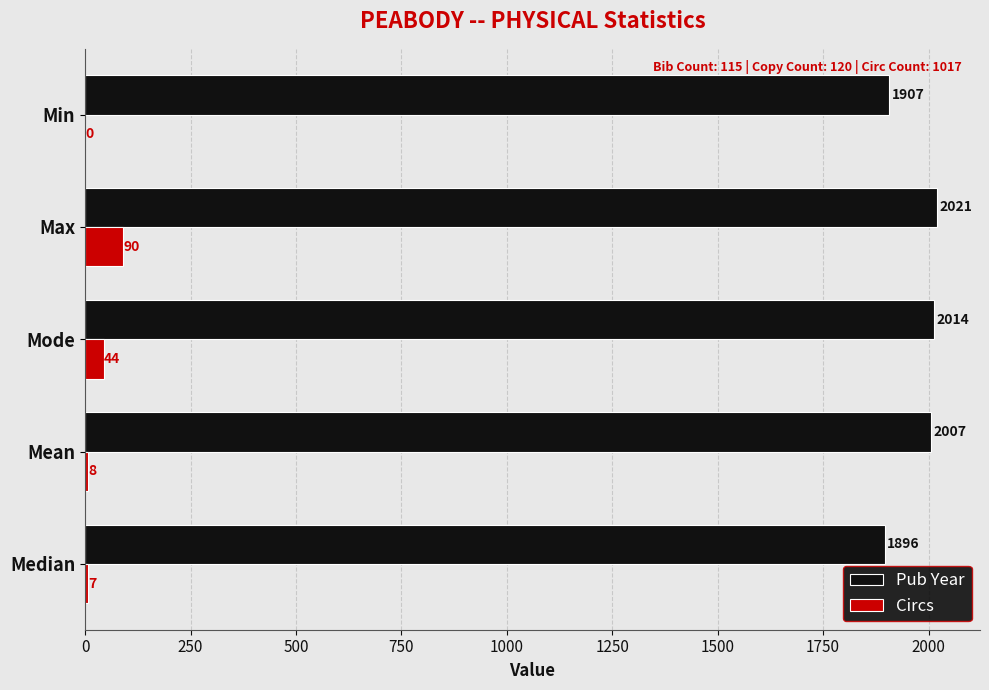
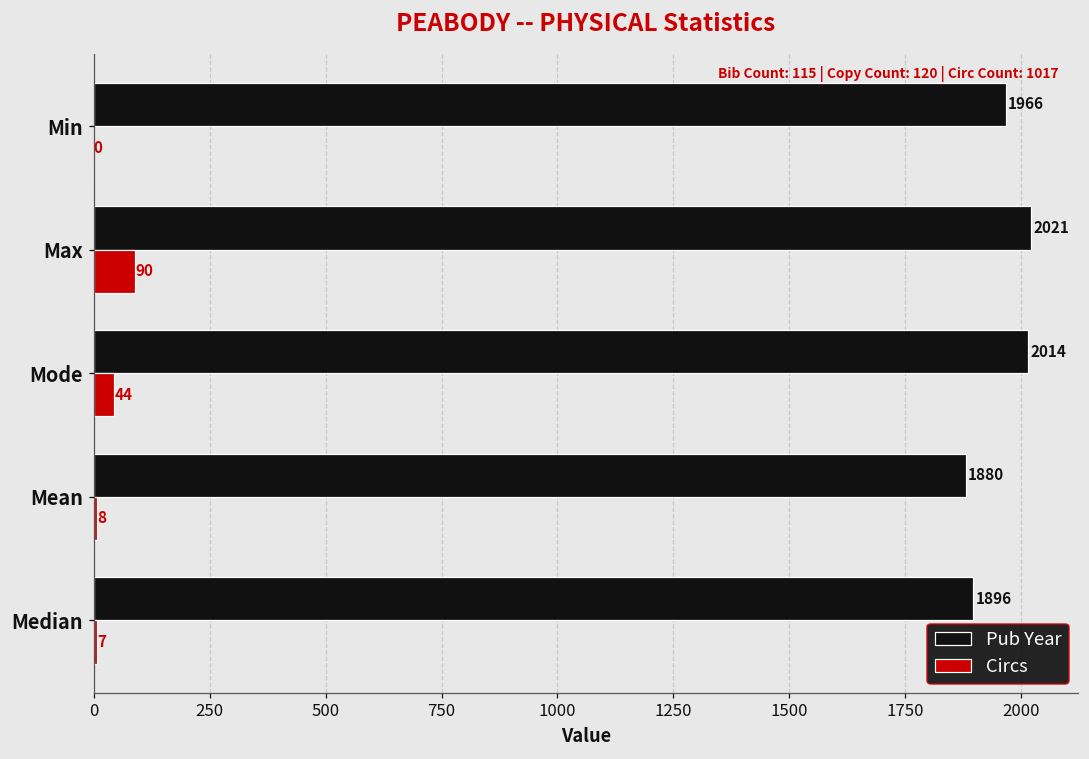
  {
    "Pub Year": {
-     "Min": 1907,
+     "Min": 1966,
      "Max": 2021,
      "Mode": 2014,
-     "Mean": 2007,
+     "Mean": 1880,
      "Median": 1896
    },
    "Circs": {
      "Min": 0,
      "Max": 90,
      "Mode": 44,
      "Mean": 8,
      "Median": 7
    }
  }
